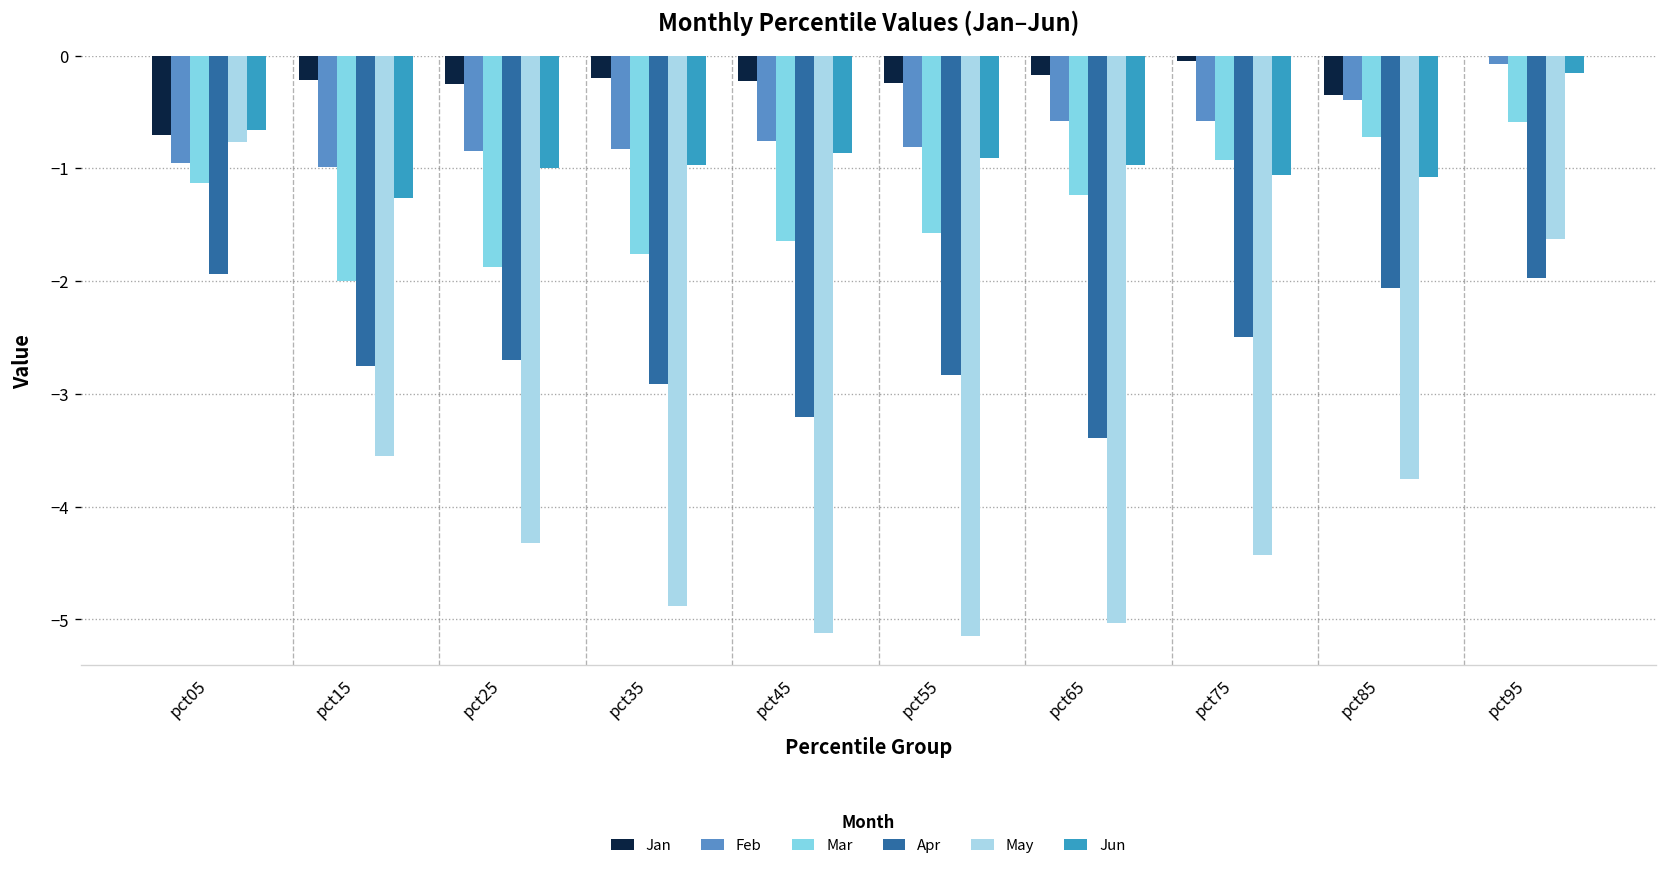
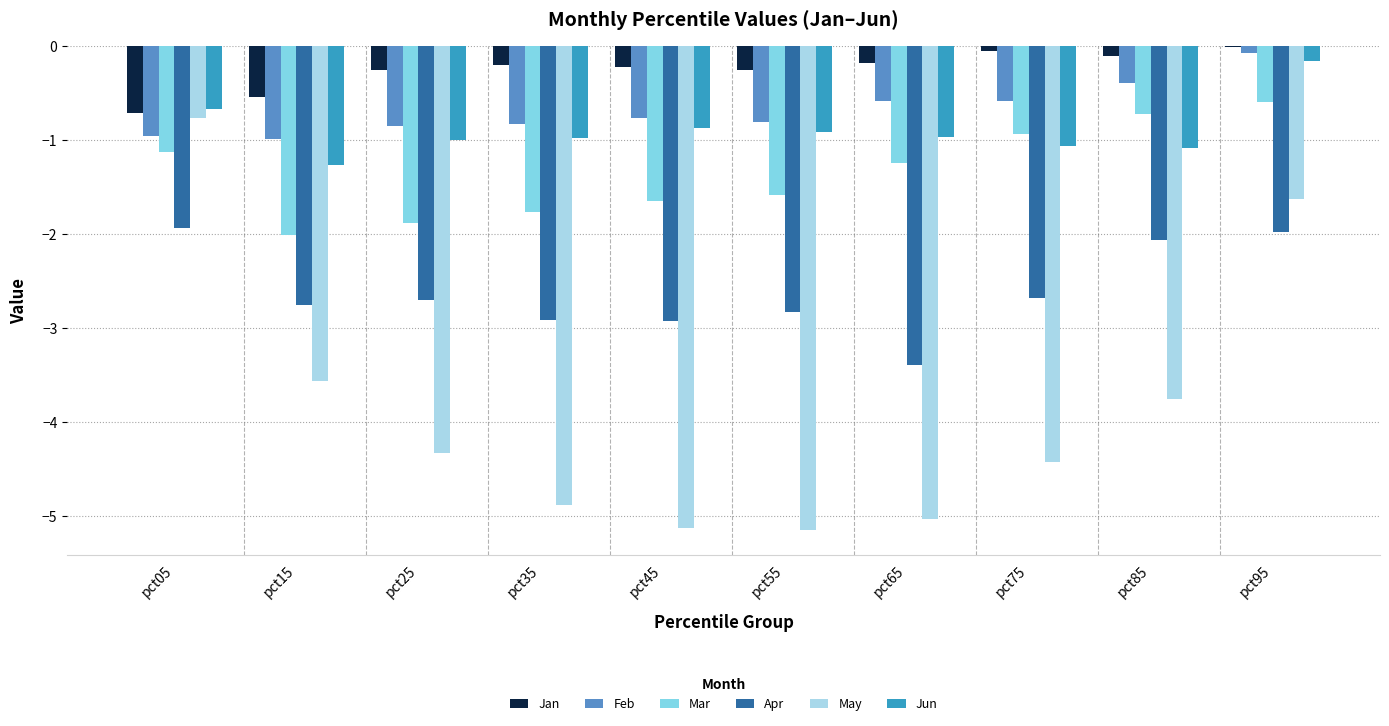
  {
    "Jan": {
      "pct05": -0.7,
-     "pct15": -0.2,
+     "pct15": -0.5,
      "pct25": -0.3,
      "pct35": -0.2,
      "pct45": -0.2,
      "pct55": -0.2,
      "pct65": -0.2,
      "pct75": 0.0,
-     "pct85": -0.3
+     "pct85": -0.1
    },
    "Apr": {
      "pct05": -1.9,
      "pct15": -2.7,
      "pct25": -2.7,
      "pct35": -2.9,
-     "pct45": -3.2,
+     "pct45": -2.9,
      "pct55": -2.8,
      "pct65": -3.4,
-     "pct75": -2.5,
+     "pct75": -2.7,
      "pct85": -2.1,
      "pct95": -2.0
    }
  }
